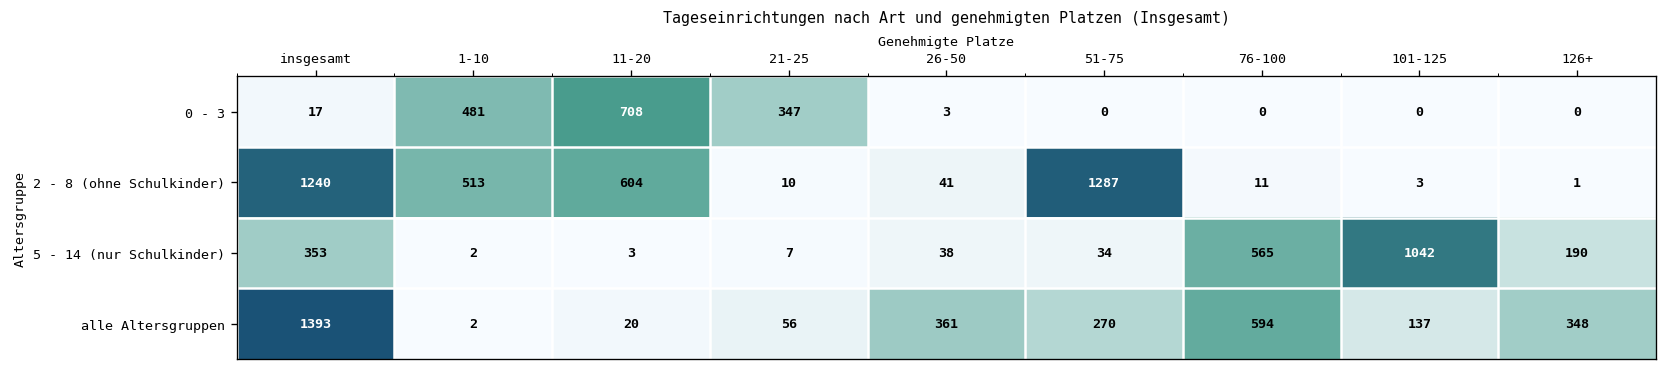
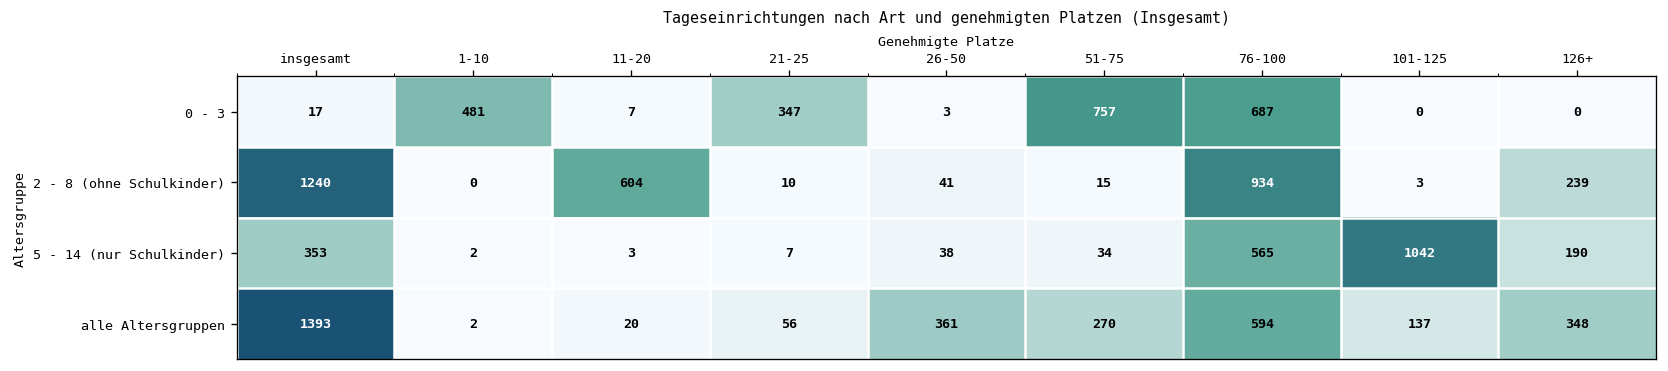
  {
    "0 - 3": {
      "insgesamt": 17,
      "1-10": 481,
-     "11-20": 708,
+     "11-20": 7,
      "21-25": 347,
      "26-50": 3,
-     "51-75": 0,
-     "76-100": 0,
+     "51-75": 757,
+     "76-100": 687,
      "101-125": 0,
      "126+": 0
    },
    "2 - 8 (ohne Schulkinder)": {
      "insgesamt": 1240,
-     "1-10": 513,
+     "1-10": 0,
      "11-20": 604,
      "21-25": 10,
      "26-50": 41,
-     "51-75": 1287,
-     "76-100": 11,
+     "51-75": 15,
+     "76-100": 934,
      "101-125": 3,
-     "126+": 1
+     "126+": 239
    },
    "5 - 14 (nur Schulkinder)": {
      "insgesamt": 353,
      "1-10": 2,
      "11-20": 3,
      "21-25": 7,
      "26-50": 38,
      "51-75": 34,
      "76-100": 565,
      "101-125": 1042,
      "126+": 190
    },
    "alle Altersgruppen": {
      "insgesamt": 1393,
      "1-10": 2,
      "11-20": 20,
      "21-25": 56,
      "26-50": 361,
      "51-75": 270,
      "76-100": 594,
      "101-125": 137,
      "126+": 348
    }
  }
